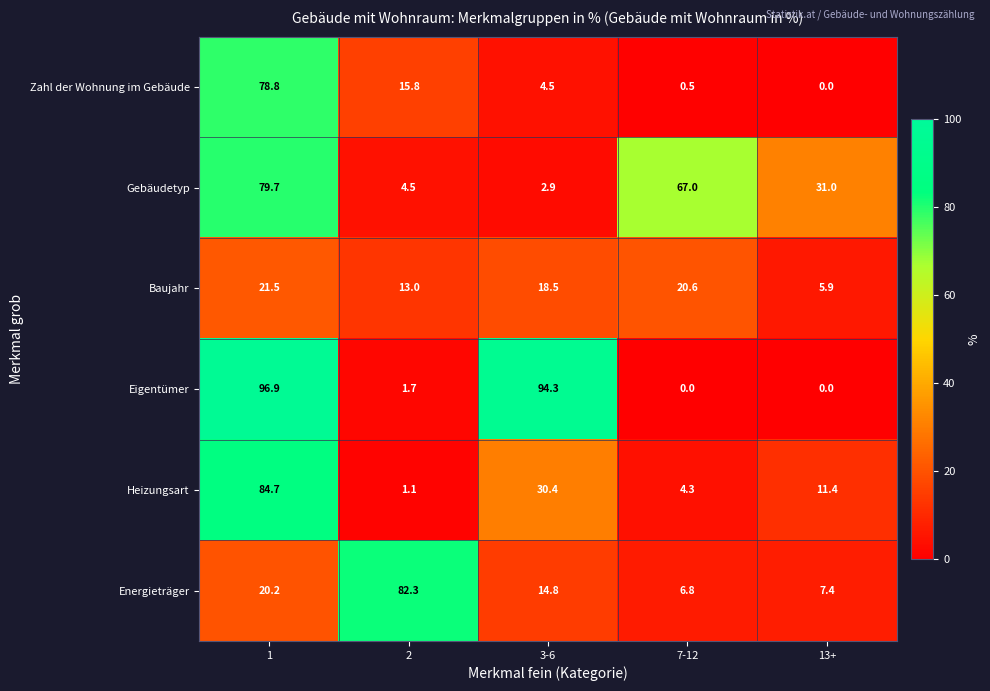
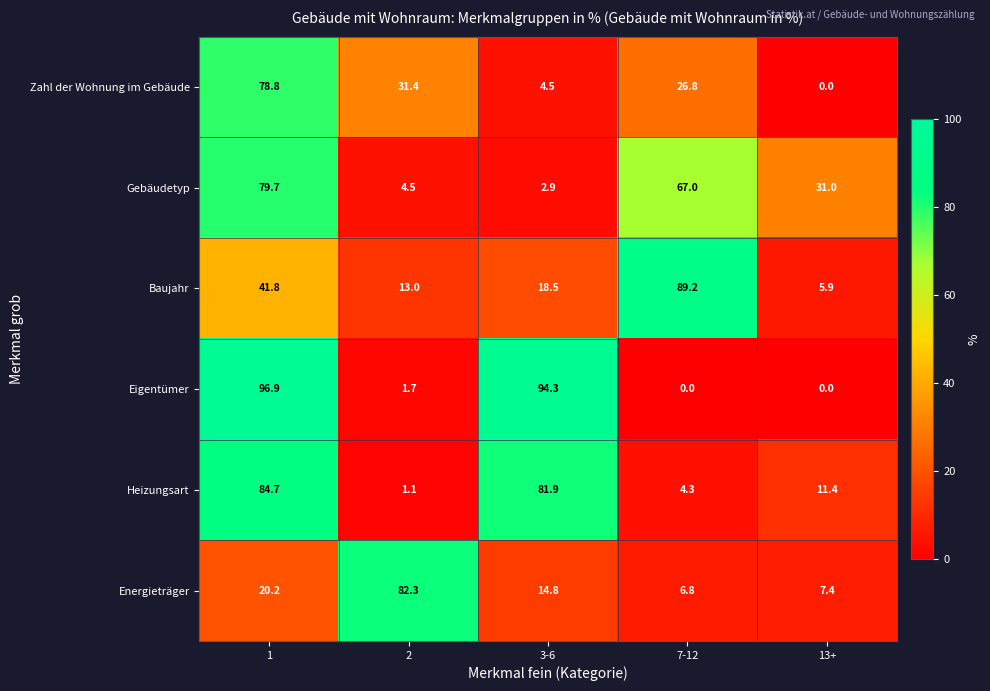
  {
    "Zahl der Wohnung im Gebäude": {
      "1": 78.8,
-     "2": 15.8,
+     "2": 31.4,
      "3-6": 4.5,
-     "7-12": 0.5,
+     "7-12": 26.8,
      "13+": 0.0
    },
    "Gebäudetyp": {
      "1": 79.7,
      "2": 4.5,
      "3-6": 2.9,
      "7-12": 67.0,
      "13+": 31.0
    },
    "Baujahr": {
-     "1": 21.5,
+     "1": 41.8,
      "2": 13.0,
      "3-6": 18.5,
-     "7-12": 20.6,
+     "7-12": 89.2,
      "13+": 5.9
    },
    "Eigentümer": {
      "1": 96.9,
      "2": 1.7,
      "3-6": 94.3,
      "7-12": 0.0,
      "13+": 0.0
    },
    "Heizungsart": {
      "1": 84.7,
      "2": 1.1,
-     "3-6": 30.4,
+     "3-6": 81.9,
      "7-12": 4.3,
      "13+": 11.4
    },
    "Energieträger": {
      "1": 20.2,
      "2": 82.3,
      "3-6": 14.8,
      "7-12": 6.8,
      "13+": 7.4
    }
  }
